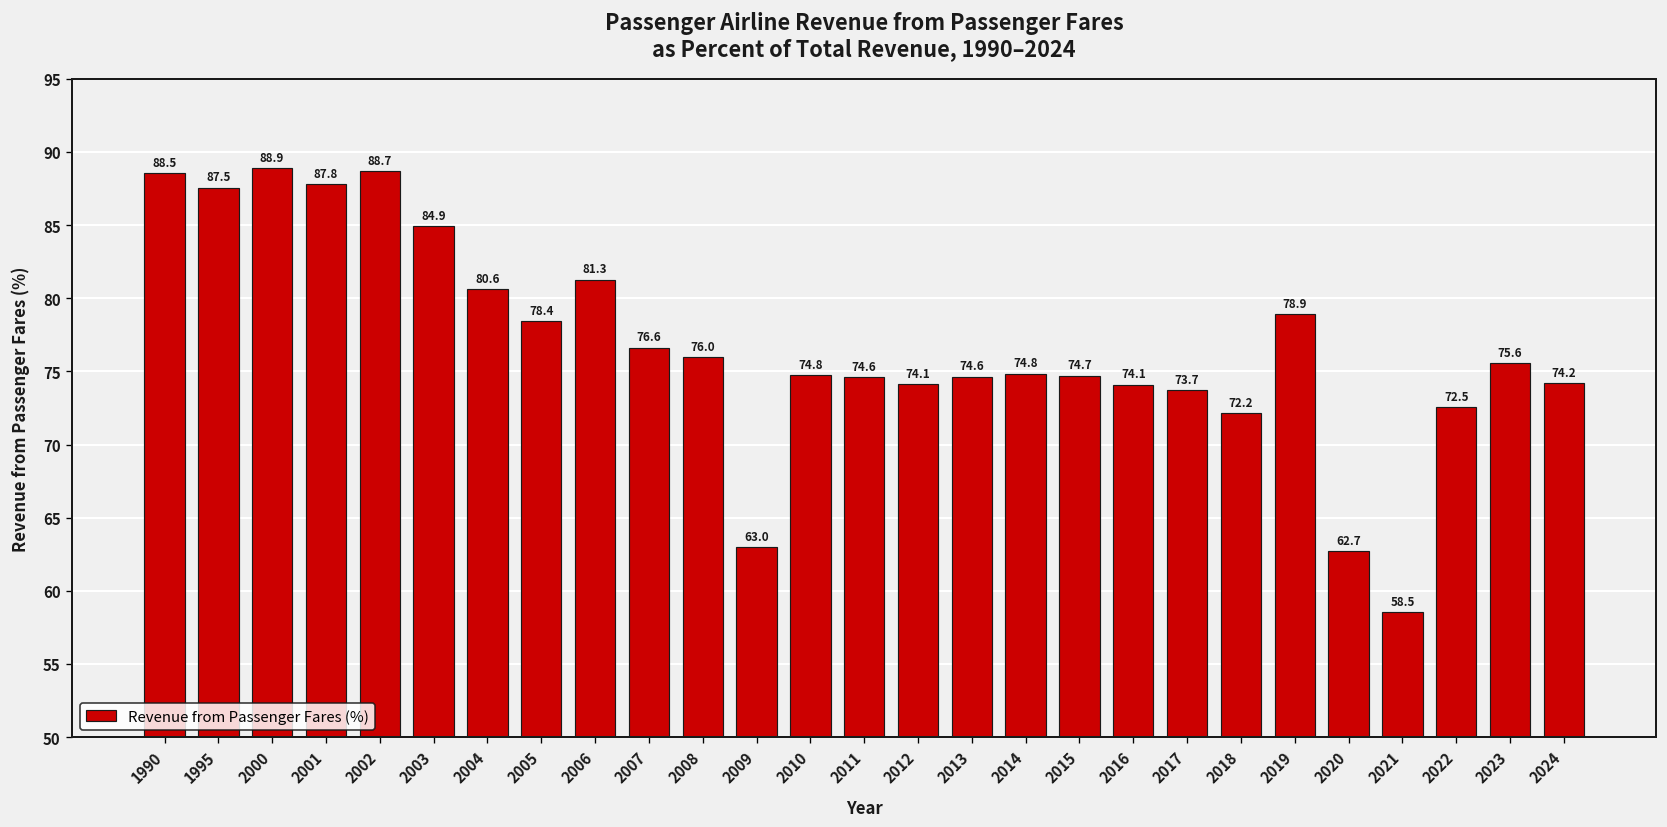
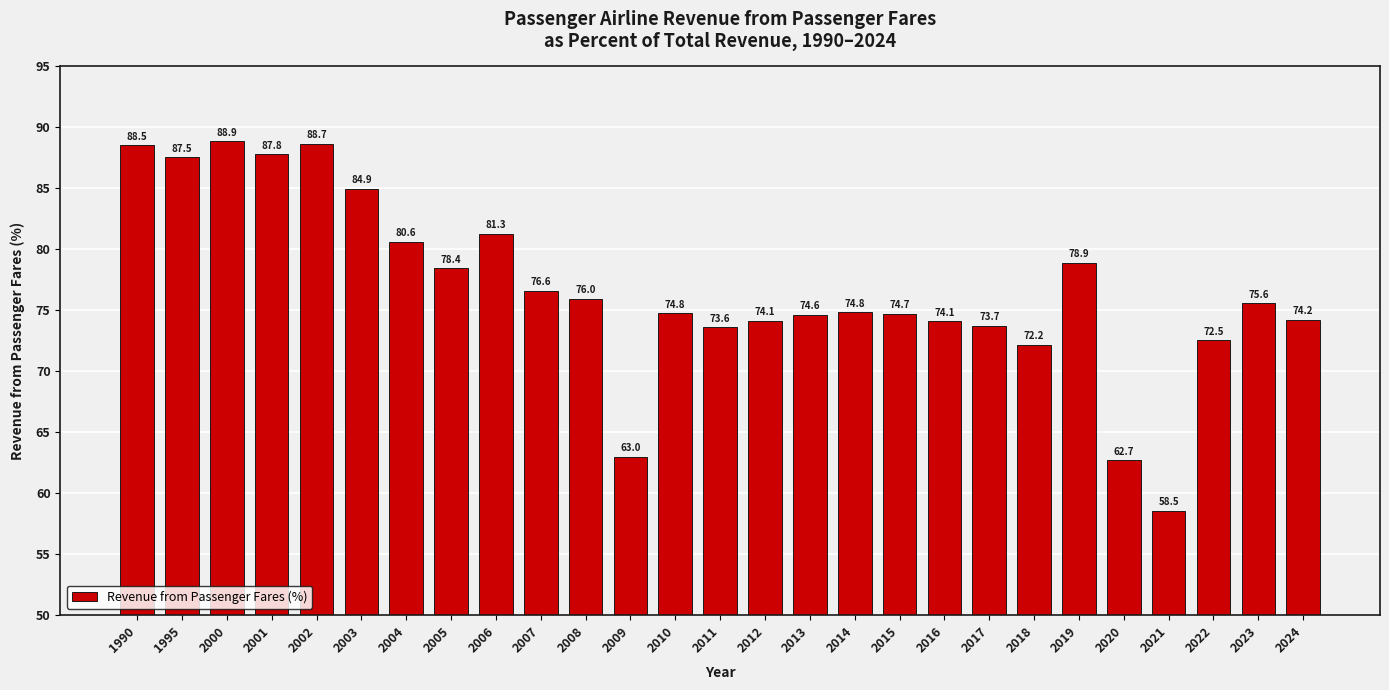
  {
    "1990": 88.5,
    "1995": 87.5,
    "2000": 88.9,
    "2001": 87.8,
    "2002": 88.7,
    "2003": 84.9,
    "2004": 80.6,
    "2005": 78.4,
    "2006": 81.3,
    "2007": 76.6,
    "2008": 76.0,
    "2009": 63.0,
    "2010": 74.8,
-   "2011": 74.6,
+   "2011": 73.6,
    "2012": 74.1,
    "2013": 74.6,
    "2014": 74.8,
    "2015": 74.7,
    "2016": 74.1,
    "2017": 73.7,
    "2018": 72.2,
    "2019": 78.9,
    "2020": 62.7,
    "2021": 58.5,
    "2022": 72.5,
    "2023": 75.6,
    "2024": 74.2
  }
